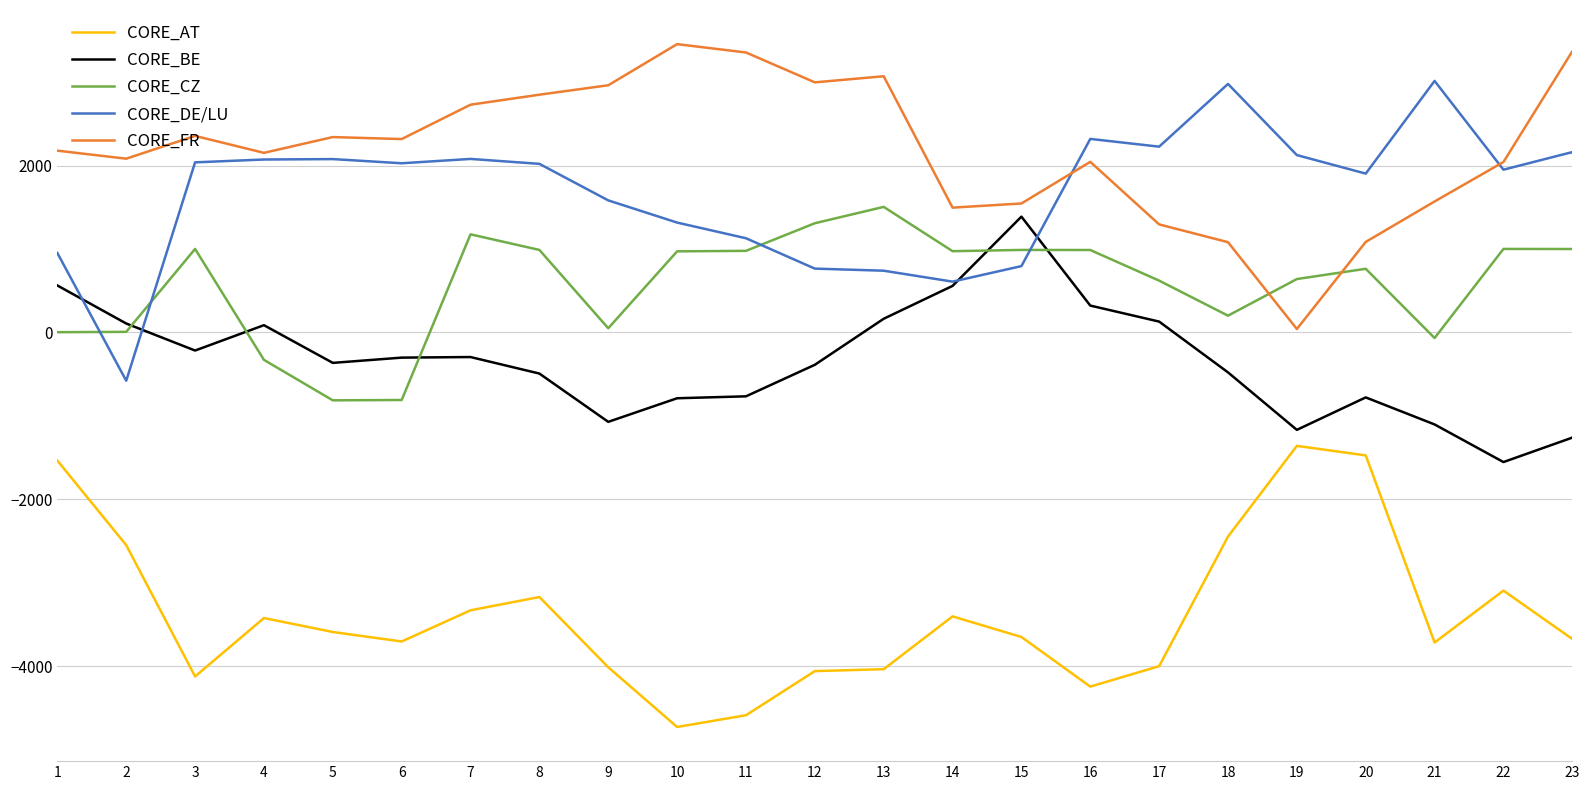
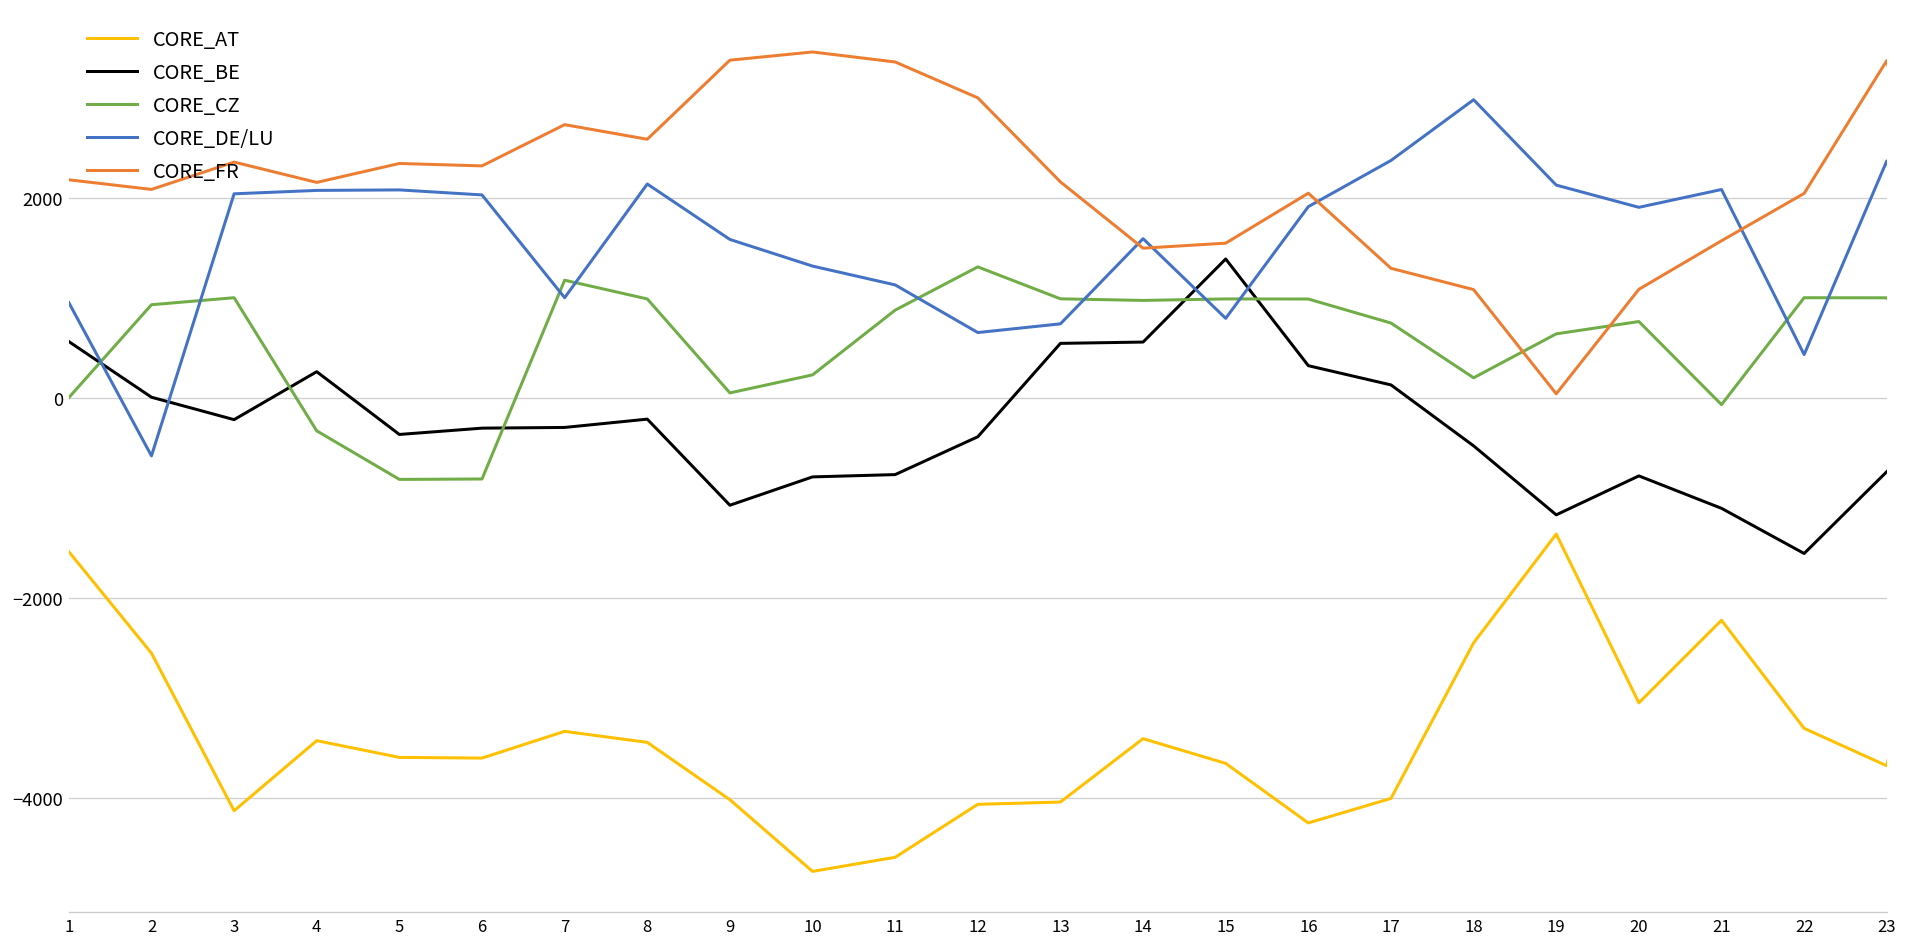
  {
    "CORE_AT": {
      "1": -1500,
      "2": -2600,
      "3": -4100,
      "4": -3400,
      "5": -3600,
-     "6": -3700,
+     "6": -3600,
      "7": -3300,
-     "8": -3200,
+     "8": -3400,
      "9": -4000,
      "10": -4700,
      "11": -4600,
      "12": -4100,
      "13": -4000,
      "14": -3400,
      "15": -3700,
      "16": -4200,
      "17": -4000,
      "18": -2400,
      "19": -1400,
-     "20": -1500,
-     "21": -3700,
-     "22": -3100,
+     "20": -3000,
+     "21": -2200,
+     "22": -3300,
      "23": -3700
    },
    "CORE_BE": {
      "1": 600,
-     "2": 100,
+     "2": 0,
      "3": -200,
-     "4": 100,
+     "4": 300,
      "5": -400,
      "6": -300,
      "7": -300,
-     "8": -500,
+     "8": -200,
      "9": -1100,
      "10": -800,
      "11": -800,
      "12": -400,
-     "13": 200,
+     "13": 500,
      "14": 600,
      "15": 1400,
      "16": 300,
      "17": 100,
      "18": -500,
      "19": -1200,
      "20": -800,
      "21": -1100,
      "22": -1600,
-     "23": -1300
+     "23": -700
    },
    "CORE_CZ": {
      "1": 0,
-     "2": 0,
+     "2": 900,
      "3": 1000,
      "4": -300,
      "5": -800,
      "6": -800,
      "7": 1200,
      "8": 1000,
      "9": 0,
-     "10": 1000,
-     "11": 1000,
+     "10": 200,
+     "11": 900,
      "12": 1300,
-     "13": 1500,
+     "13": 1000,
      "14": 1000,
      "15": 1000,
      "16": 1000,
-     "17": 600,
+     "17": 700,
      "18": 200,
      "19": 600,
      "20": 800,
      "21": -100,
      "22": 1000,
      "23": 1000
    },
    "CORE_DE/LU": {
      "1": 1000,
      "2": -600,
      "3": 2000,
      "4": 2100,
      "5": 2100,
      "6": 2000,
-     "7": 2100,
-     "8": 2000,
+     "7": 1000,
+     "8": 2100,
      "9": 1600,
      "10": 1300,
      "11": 1100,
-     "12": 800,
+     "12": 700,
      "13": 700,
-     "14": 600,
+     "14": 1600,
      "15": 800,
-     "16": 2300,
-     "17": 2200,
+     "16": 1900,
+     "17": 2400,
      "18": 3000,
      "19": 2100,
      "20": 1900,
-     "21": 3000,
-     "22": 2000,
-     "23": 2200
+     "21": 2100,
+     "22": 400,
+     "23": 2400
    },
    "CORE_FR": {
      "1": 2200,
      "2": 2100,
      "3": 2400,
      "4": 2200,
      "5": 2300,
      "6": 2300,
      "7": 2700,
-     "8": 2800,
-     "9": 3000,
+     "8": 2600,
+     "9": 3400,
      "10": 3500,
      "11": 3400,
      "12": 3000,
-     "13": 3100,
+     "13": 2200,
      "14": 1500,
      "15": 1500,
      "16": 2000,
      "17": 1300,
      "18": 1100,
      "19": 0,
      "20": 1100,
      "21": 1600,
      "22": 2000,
      "23": 3400
    }
  }
